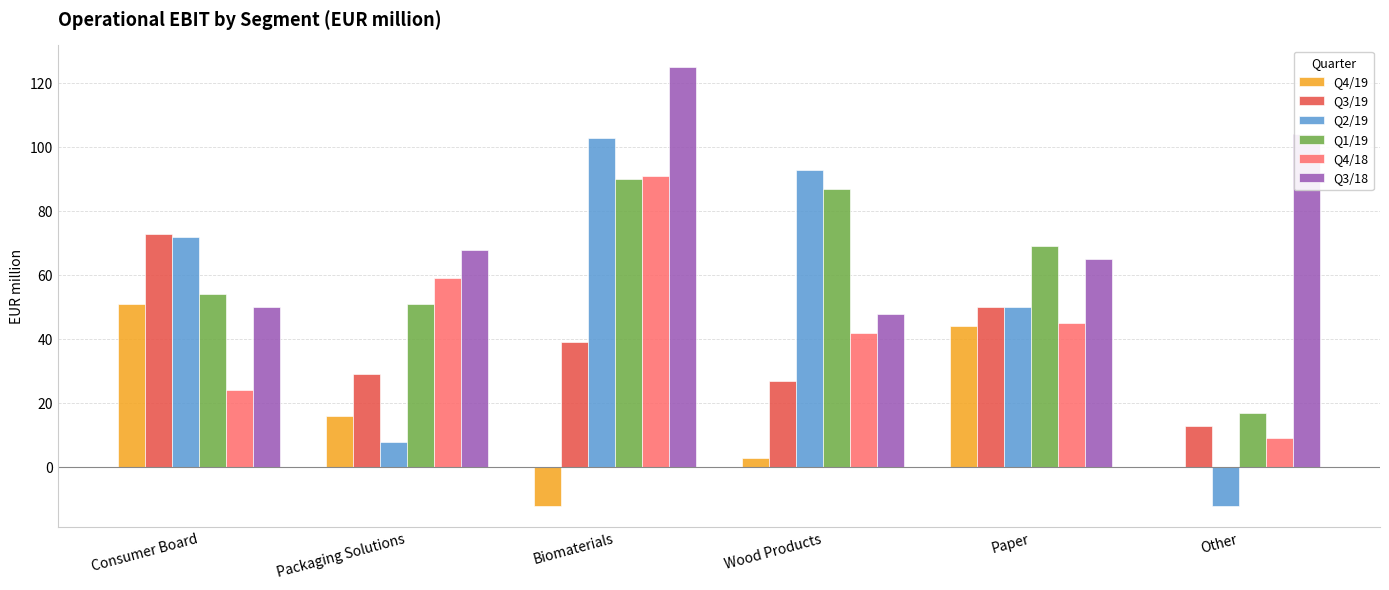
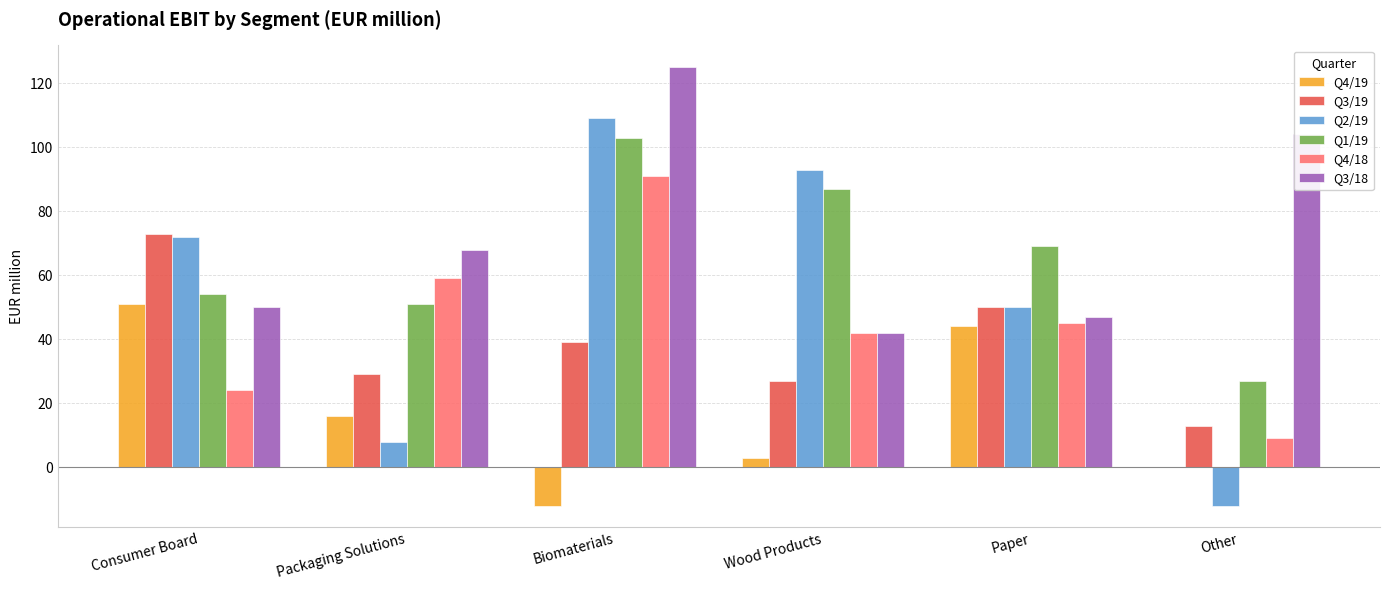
  {
    "Q4/19": {
      "Consumer Board": 51,
      "Packaging Solutions": 16,
      "Biomaterials": -12,
      "Wood Products": 3,
      "Paper": 44,
      "Other": 0
    },
    "Q2/19": {
      "Consumer Board": 72,
      "Packaging Solutions": 8,
-     "Biomaterials": 103,
+     "Biomaterials": 109,
      "Wood Products": 93,
      "Paper": 50,
      "Other": -12
    },
    "Q1/19": {
      "Consumer Board": 54,
      "Packaging Solutions": 51,
-     "Biomaterials": 90,
+     "Biomaterials": 103,
      "Wood Products": 87,
      "Paper": 69,
-     "Other": 17
+     "Other": 27
    },
    "Q3/18": {
      "Consumer Board": 50,
      "Packaging Solutions": 68,
      "Biomaterials": 125,
-     "Wood Products": 48,
-     "Paper": 65
+     "Wood Products": 42,
+     "Paper": 47
    }
  }
